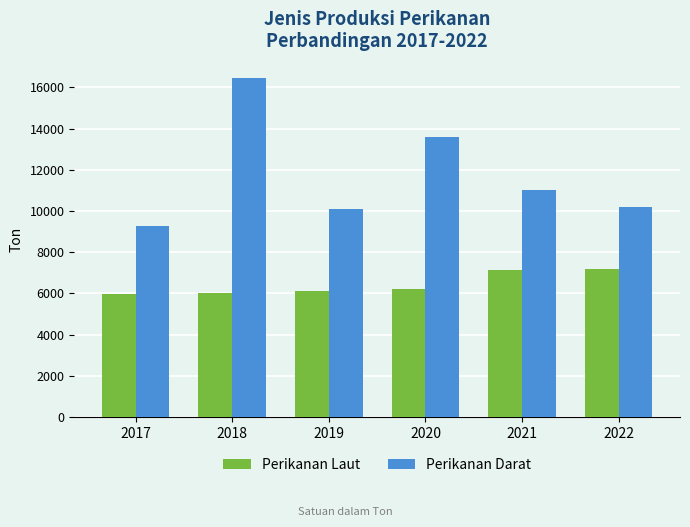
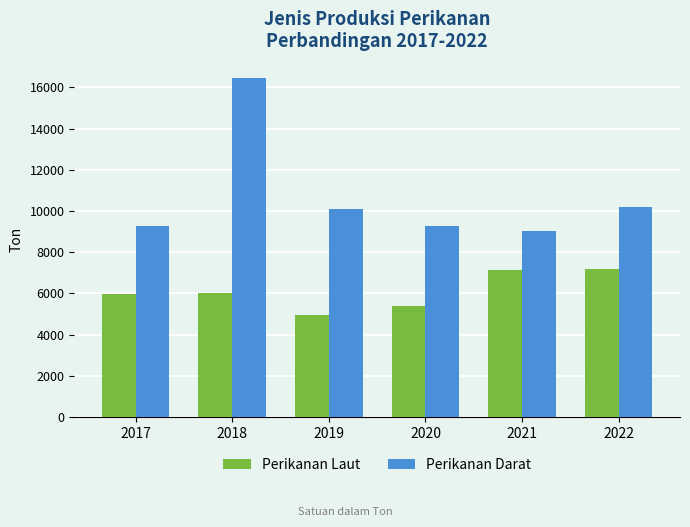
  {
    "Perikanan Laut": {
      "2017": 6000,
      "2018": 6000,
-     "2019": 6100,
-     "2020": 6200,
+     "2019": 5000,
+     "2020": 5400,
      "2021": 7100,
      "2022": 7200
    },
    "Perikanan Darat": {
      "2017": 9300,
      "2018": 16500,
      "2019": 10100,
-     "2020": 13600,
-     "2021": 11000,
+     "2020": 9300,
+     "2021": 9000,
      "2022": 10200
    }
  }
